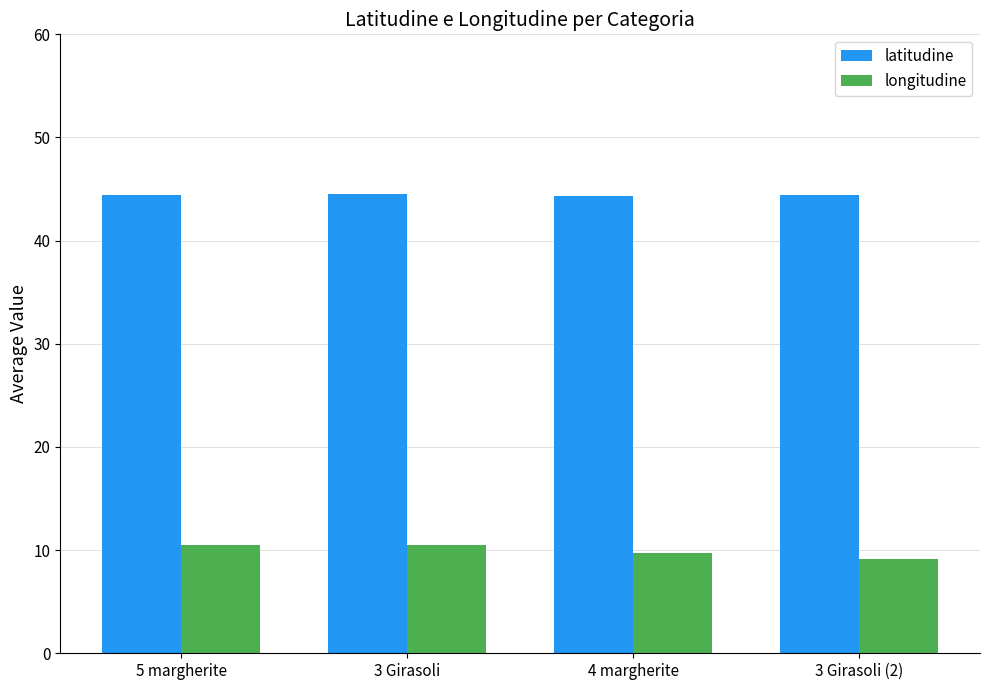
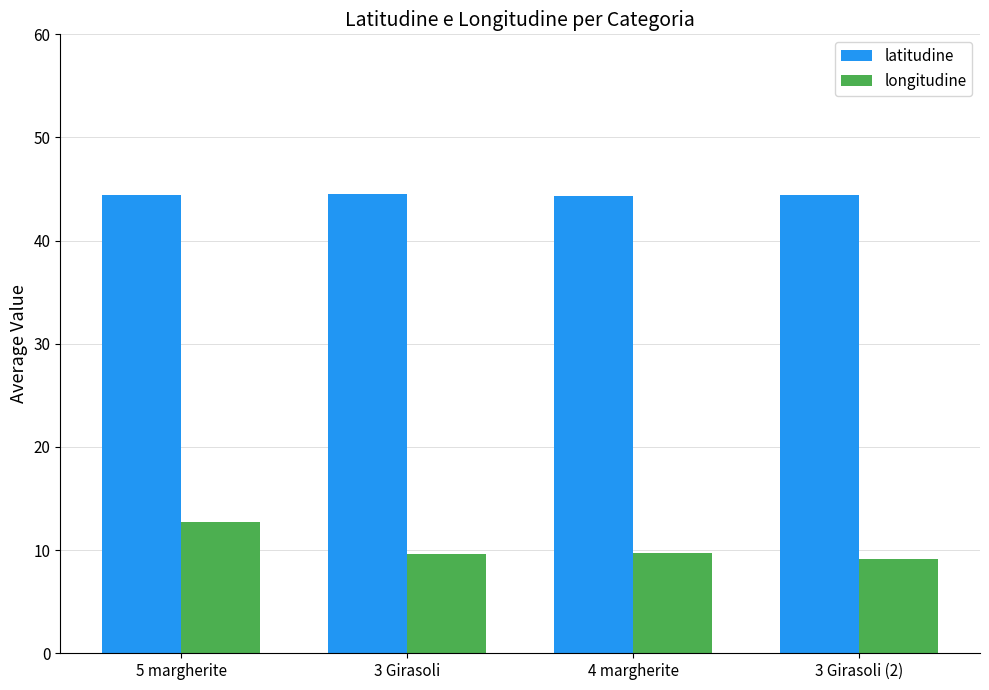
  {
    "latitudine": {
      "5 margherite": 44.5,
      "3 Girasoli": 44.5,
      "4 margherite": 44.4,
      "3 Girasoli (2)": 44.5
    },
    "longitudine": {
-     "5 margherite": 10.5,
-     "3 Girasoli": 10.5,
+     "5 margherite": 12.8,
+     "3 Girasoli": 9.7,
      "4 margherite": 9.7,
      "3 Girasoli (2)": 9.1
    }
  }
